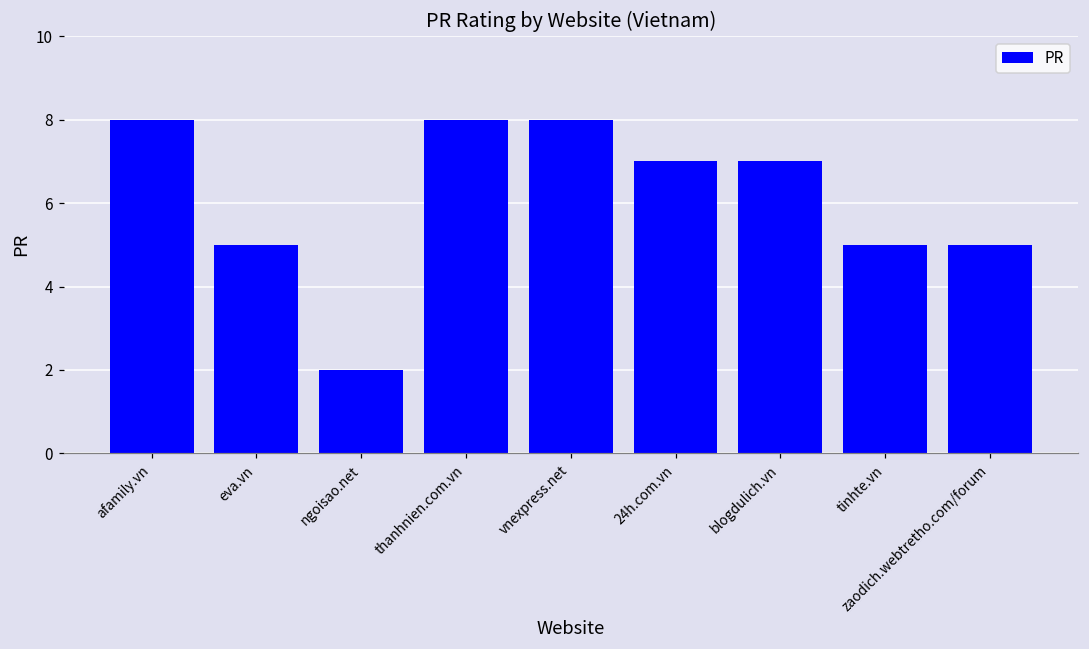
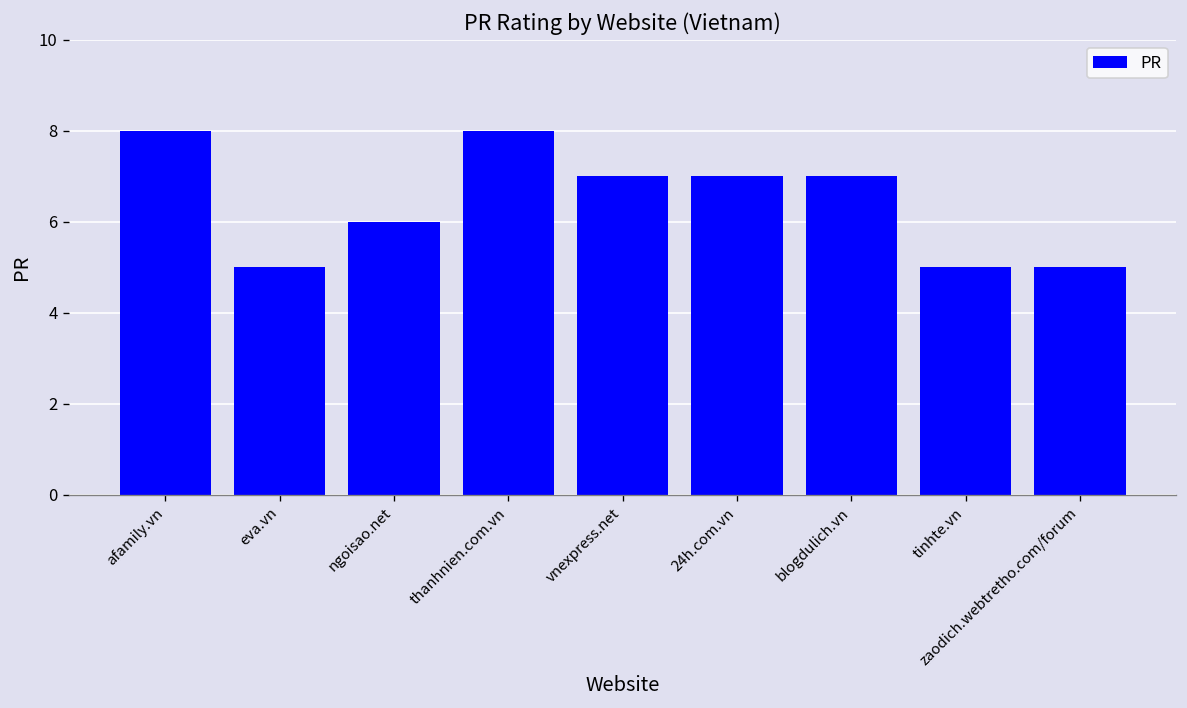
  {
    "afamily.vn": 8,
    "eva.vn": 5,
-   "ngoisao.net": 2,
+   "ngoisao.net": 6,
    "thanhnien.com.vn": 8,
-   "vnexpress.net": 8,
+   "vnexpress.net": 7,
    "24h.com.vn": 7,
    "blogdulich.vn": 7,
    "tinhte.vn": 5,
    "zaodich.webtretho.com/forum": 5
  }
